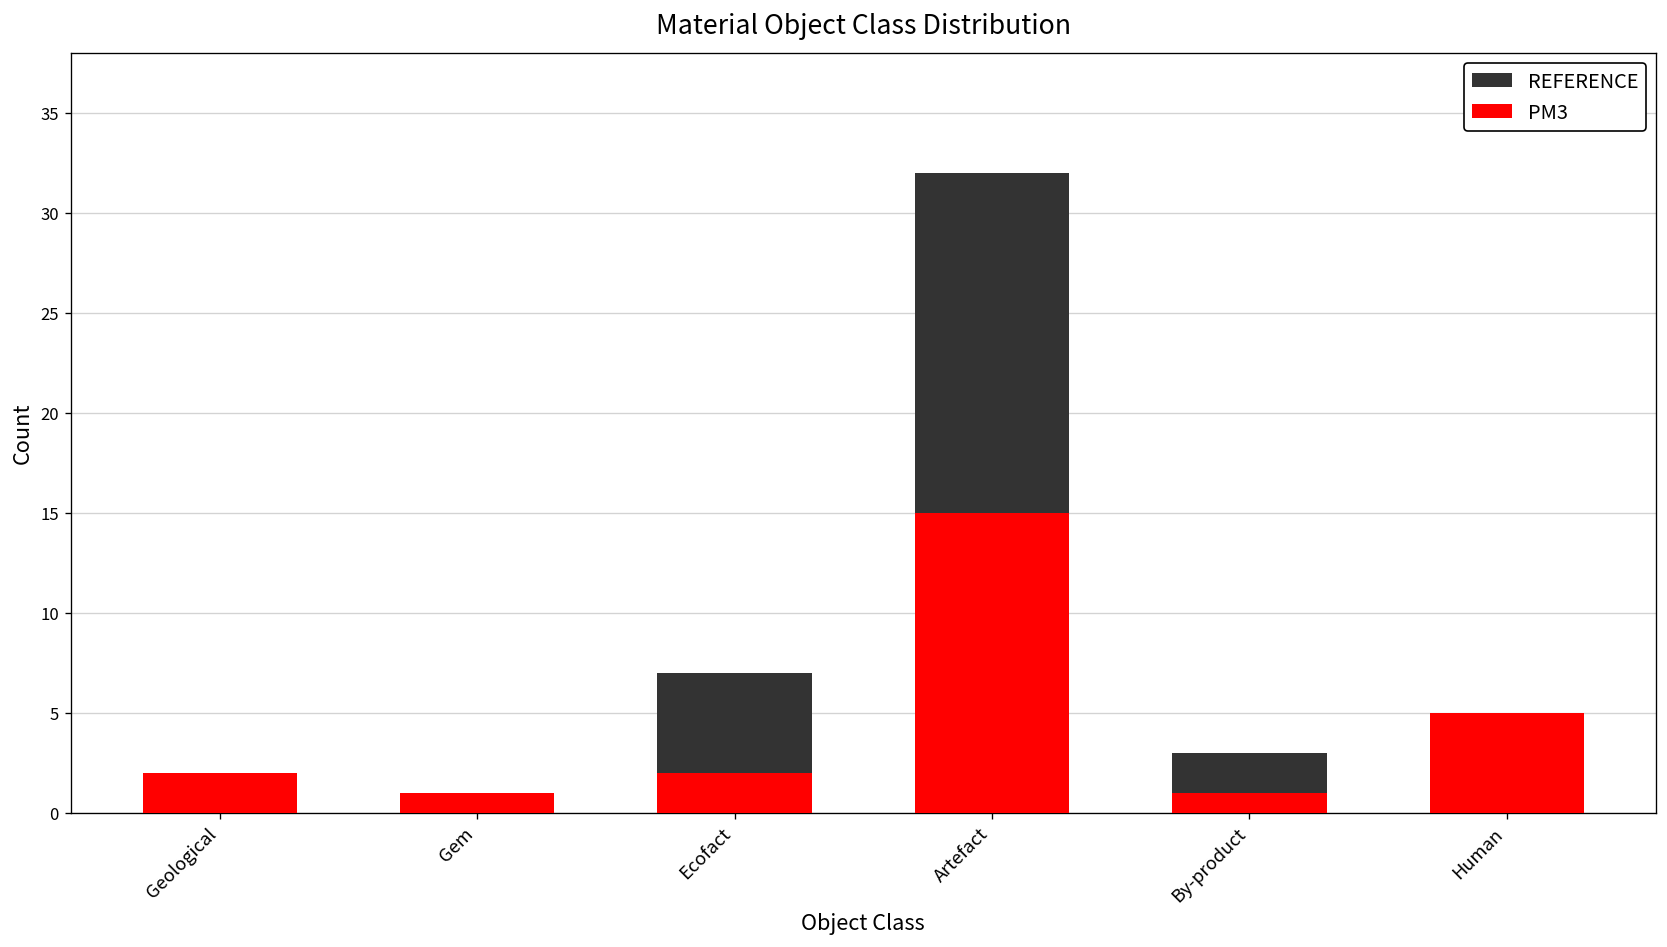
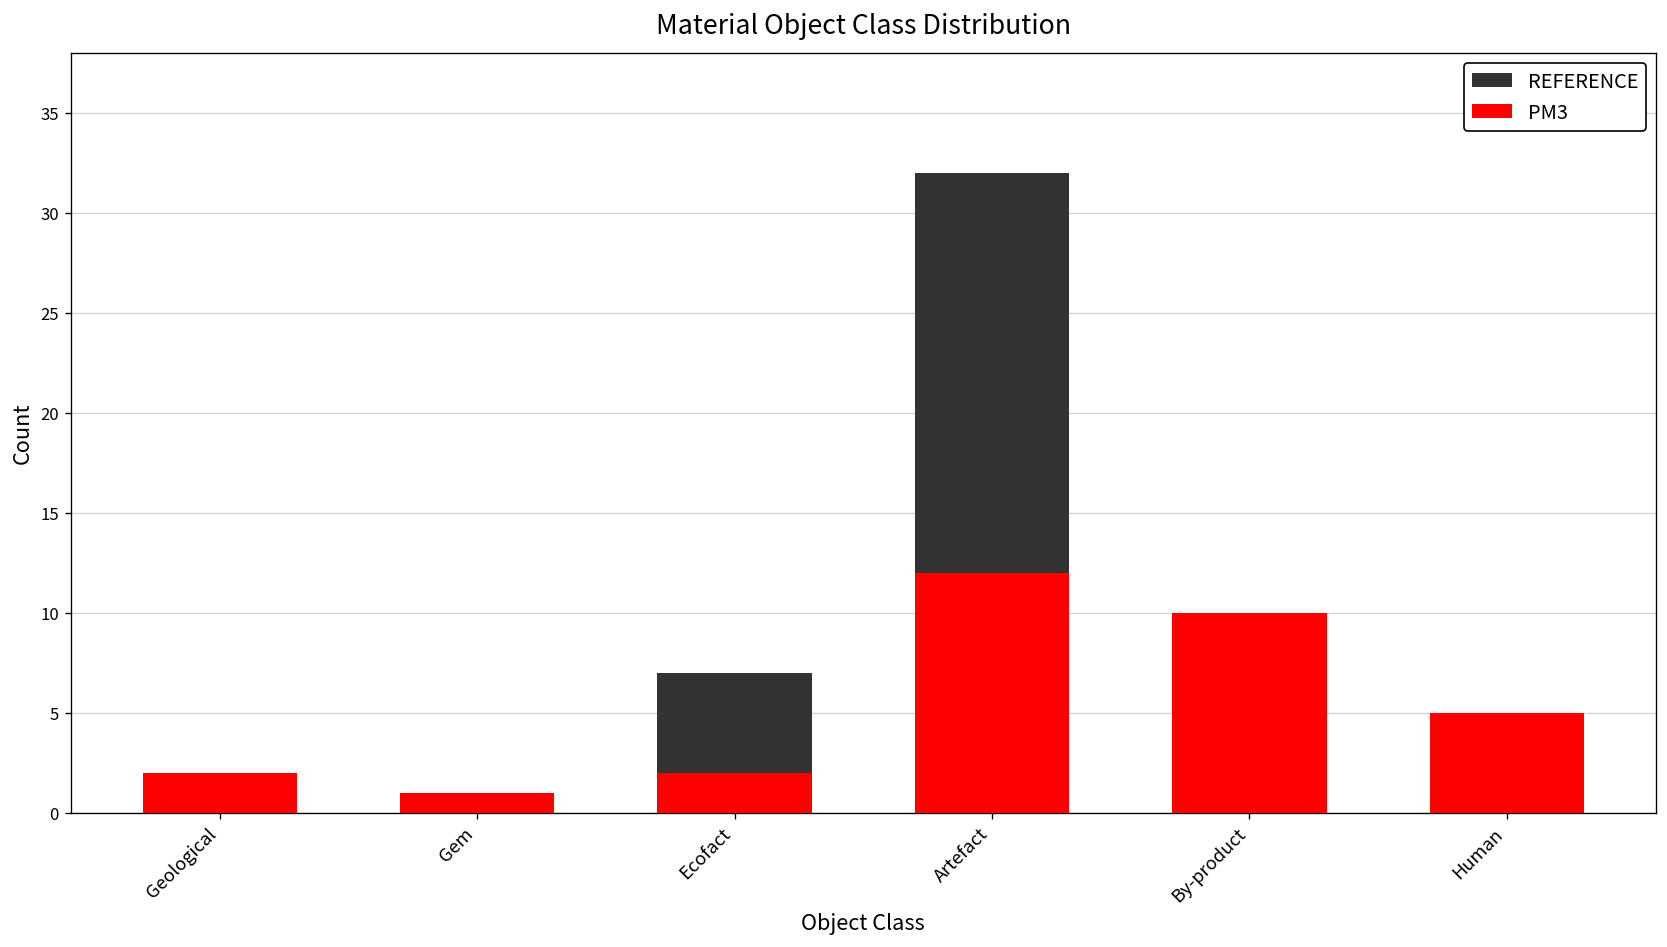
  {
    "REFERENCE": {
      "Gem": 1,
      "Ecofact": 7,
      "Artefact": 32
    },
    "PM3": {
      "Geological": 2,
      "Gem": 1,
-     "Artefact": 15,
-     "By-product": 1,
+     "Artefact": 12,
+     "By-product": 10,
      "Human": 5
    }
  }
